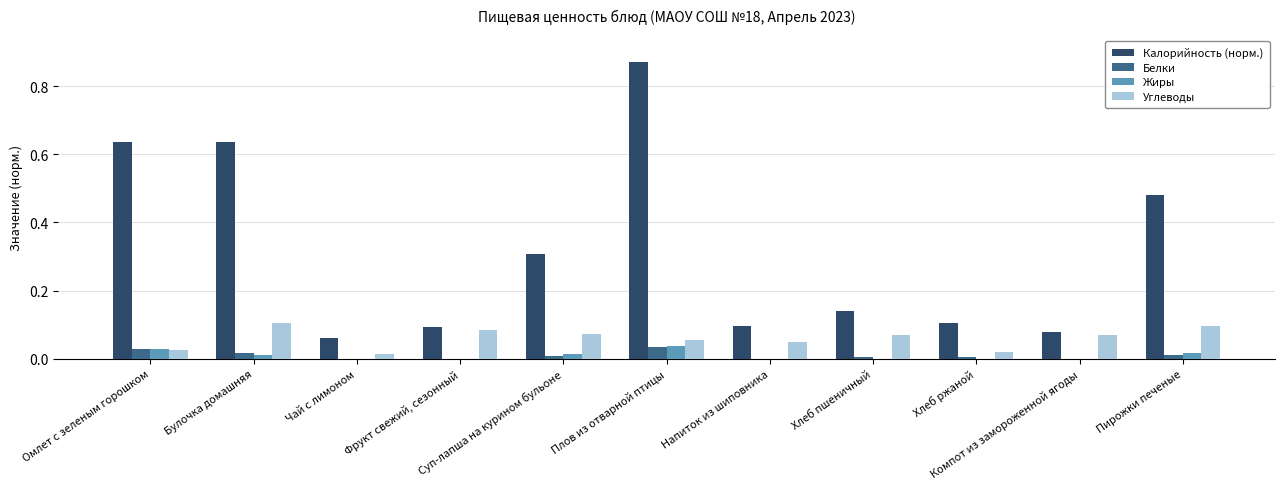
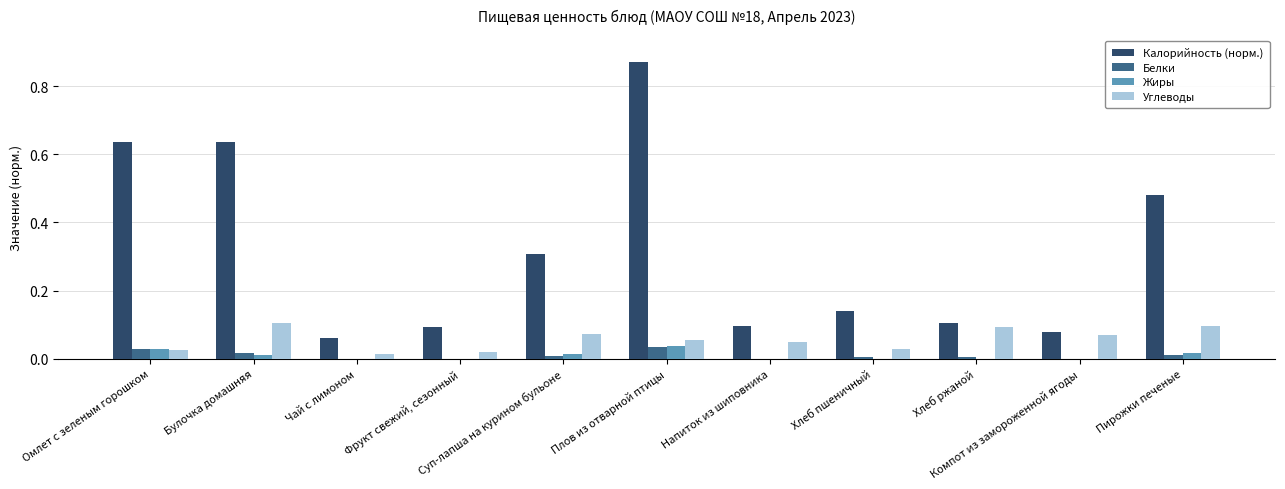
  {
    "Жиры": {
      "Омлет с зеленым горошком": 0.03,
      "Булочка домашняя": 0.01,
      "Чай с лимоном": 0.00,
      "Суп-лапша на курином бульоне": 0.01,
      "Плов из отварной птицы": 0.04,
      "Пирожки печеные": 0.02
    },
    "Углеводы": {
      "Омлет с зеленым горошком": 0.03,
      "Булочка домашняя": 0.10,
      "Чай с лимоном": 0.01,
-     "Фрукт свежий, сезонный": 0.08,
+     "Фрукт свежий, сезонный": 0.02,
      "Суп-лапша на курином бульоне": 0.07,
      "Плов из отварной птицы": 0.05,
      "Напиток из шиповника": 0.05,
-     "Хлеб пшеничный": 0.07,
-     "Хлеб ржаной": 0.02,
+     "Хлеб пшеничный": 0.03,
+     "Хлеб ржаной": 0.09,
      "Компот из замороженной ягоды": 0.07,
      "Пирожки печеные": 0.10
    }
  }
